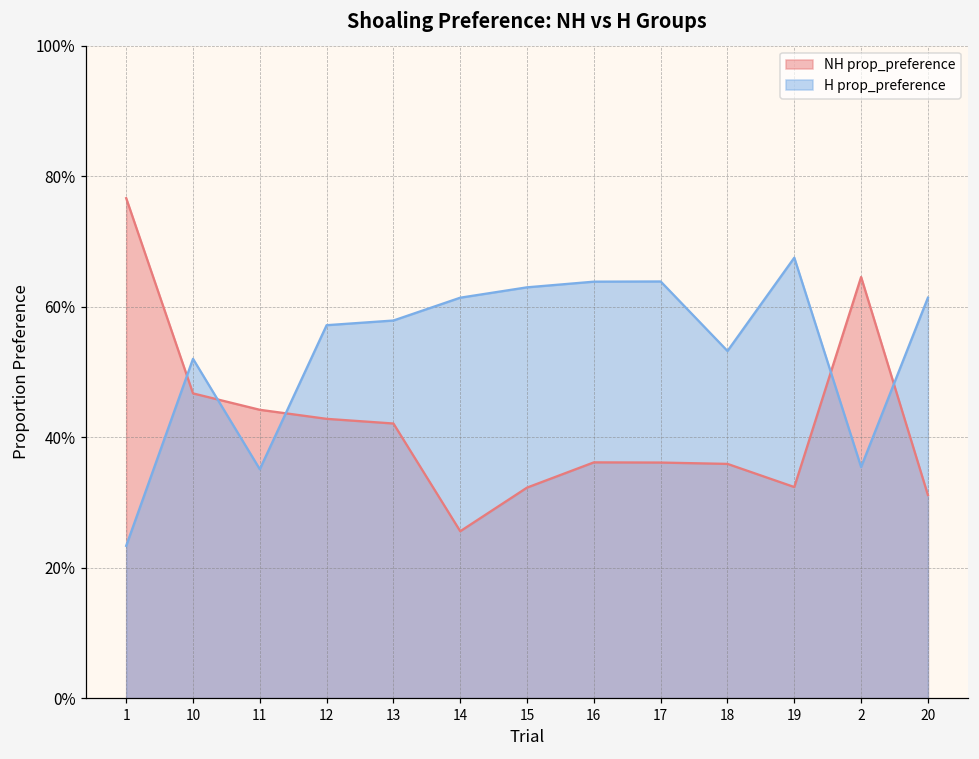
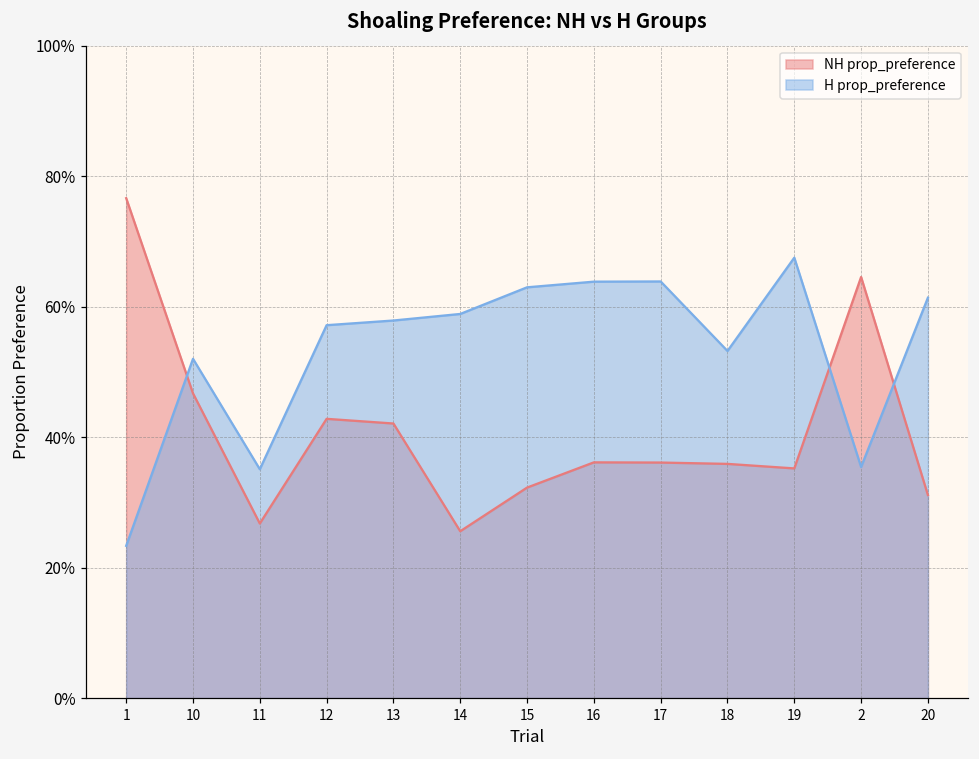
  {
    "NH prop_preference": {
      "1": "77%",
      "10": "47%",
-     "11": "44%",
+     "11": "27%",
      "12": "43%",
      "13": "42%",
      "14": "26%",
      "15": "32%",
      "16": "36%",
      "17": "36%",
      "18": "36%",
-     "19": "32%",
+     "19": "35%",
      "2": "65%",
      "20": "31%"
    },
    "H prop_preference": {
      "1": "23%",
      "10": "52%",
      "11": "35%",
      "12": "57%",
      "13": "58%",
-     "14": "61%",
+     "14": "59%",
      "15": "63%",
      "16": "64%",
      "17": "64%",
      "18": "53%",
      "19": "68%",
      "2": "35%",
      "20": "61%"
    }
  }
